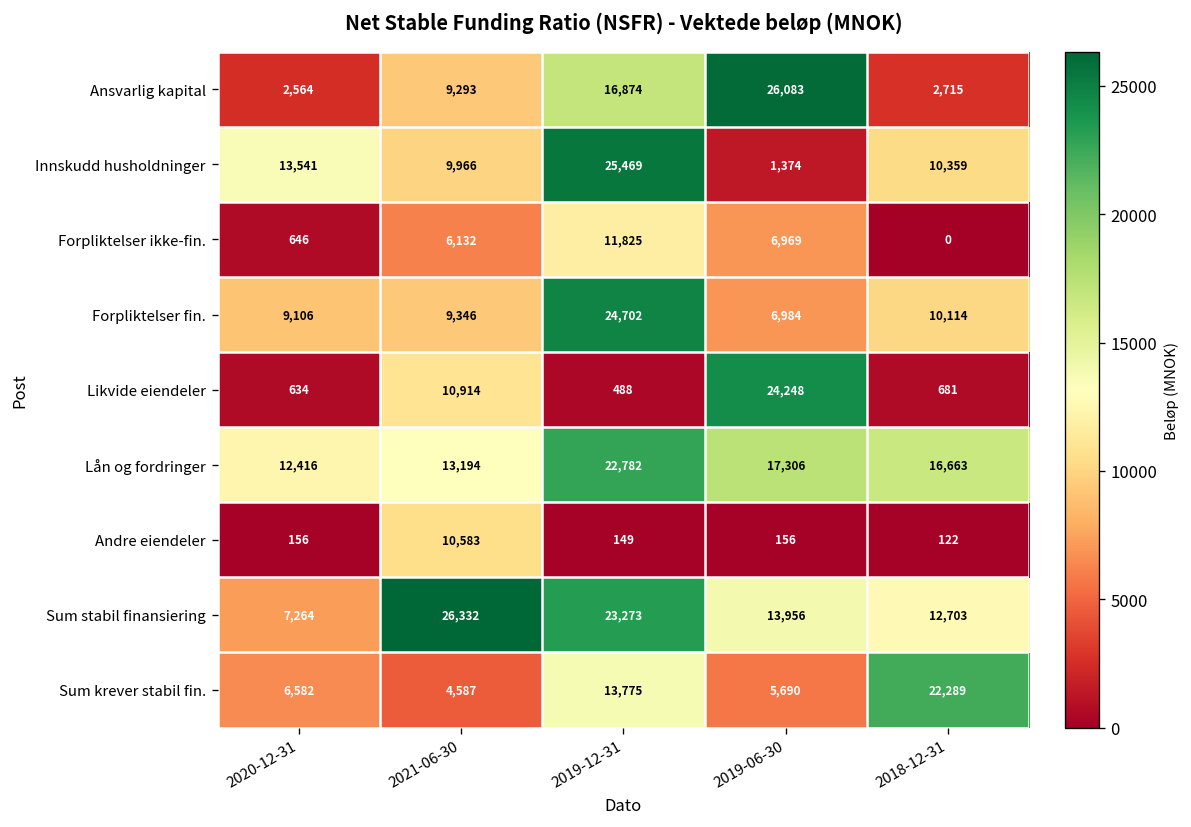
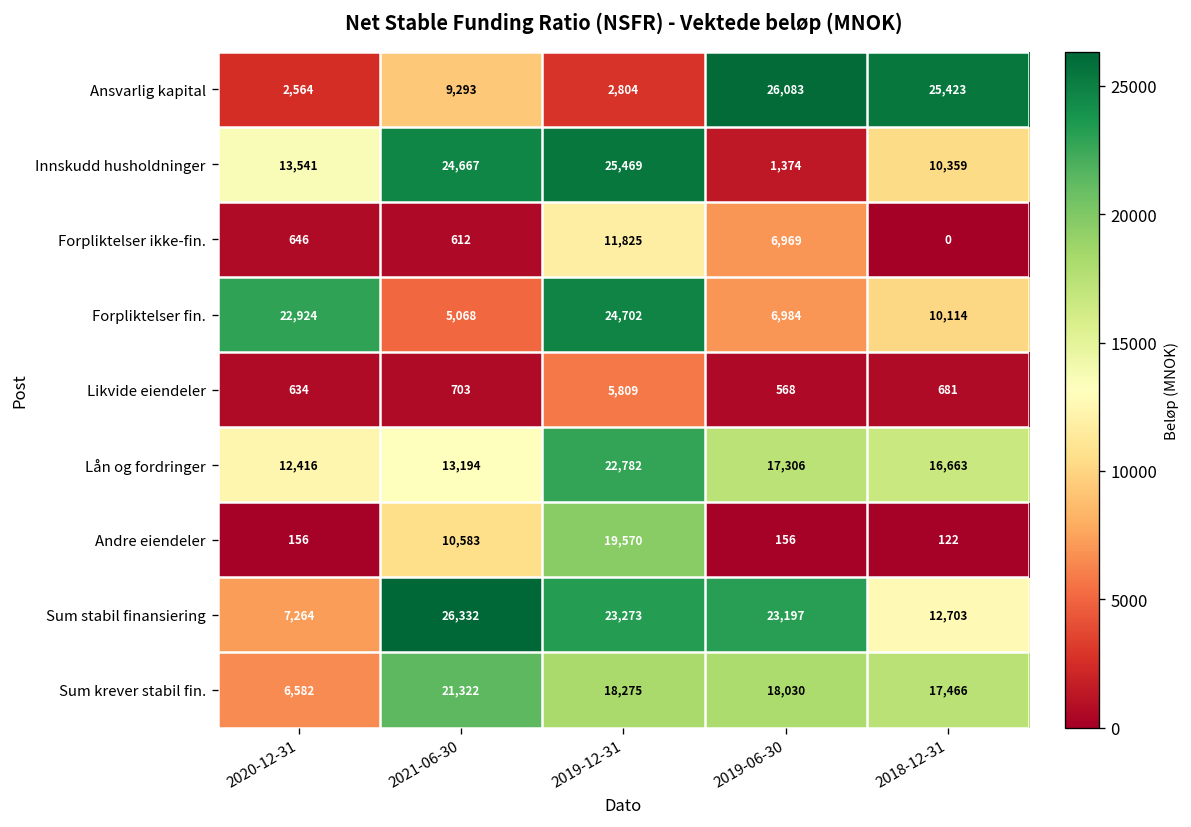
  {
    "Ansvarlig kapital": {
      "2020-12-31": "2,564",
      "2021-06-30": "9,293",
-     "2019-12-31": "16,874",
+     "2019-12-31": "2,804",
      "2019-06-30": "26,083",
-     "2018-12-31": "2,715"
+     "2018-12-31": "25,423"
    },
    "Innskudd husholdninger": {
      "2020-12-31": "13,541",
-     "2021-06-30": "9,966",
+     "2021-06-30": "24,667",
      "2019-12-31": "25,469",
      "2019-06-30": "1,374",
      "2018-12-31": "10,359"
    },
    "Forpliktelser ikke-fin.": {
      "2020-12-31": "646",
-     "2021-06-30": "6,132",
+     "2021-06-30": "612",
      "2019-12-31": "11,825",
      "2019-06-30": "6,969",
      "2018-12-31": "0"
    },
    "Forpliktelser fin.": {
-     "2020-12-31": "9,106",
-     "2021-06-30": "9,346",
+     "2020-12-31": "22,924",
+     "2021-06-30": "5,068",
      "2019-12-31": "24,702",
      "2019-06-30": "6,984",
      "2018-12-31": "10,114"
    },
    "Likvide eiendeler": {
      "2020-12-31": "634",
-     "2021-06-30": "10,914",
-     "2019-12-31": "488",
-     "2019-06-30": "24,248",
+     "2021-06-30": "703",
+     "2019-12-31": "5,809",
+     "2019-06-30": "568",
      "2018-12-31": "681"
    },
    "Lån og fordringer": {
      "2020-12-31": "12,416",
      "2021-06-30": "13,194",
      "2019-12-31": "22,782",
      "2019-06-30": "17,306",
      "2018-12-31": "16,663"
    },
    "Andre eiendeler": {
      "2020-12-31": "156",
      "2021-06-30": "10,583",
-     "2019-12-31": "149",
+     "2019-12-31": "19,570",
      "2019-06-30": "156",
      "2018-12-31": "122"
    },
    "Sum stabil finansiering": {
      "2020-12-31": "7,264",
      "2021-06-30": "26,332",
      "2019-12-31": "23,273",
-     "2019-06-30": "13,956",
+     "2019-06-30": "23,197",
      "2018-12-31": "12,703"
    },
    "Sum krever stabil fin.": {
      "2020-12-31": "6,582",
-     "2021-06-30": "4,587",
-     "2019-12-31": "13,775",
-     "2019-06-30": "5,690",
-     "2018-12-31": "22,289"
+     "2021-06-30": "21,322",
+     "2019-12-31": "18,275",
+     "2019-06-30": "18,030",
+     "2018-12-31": "17,466"
    }
  }
